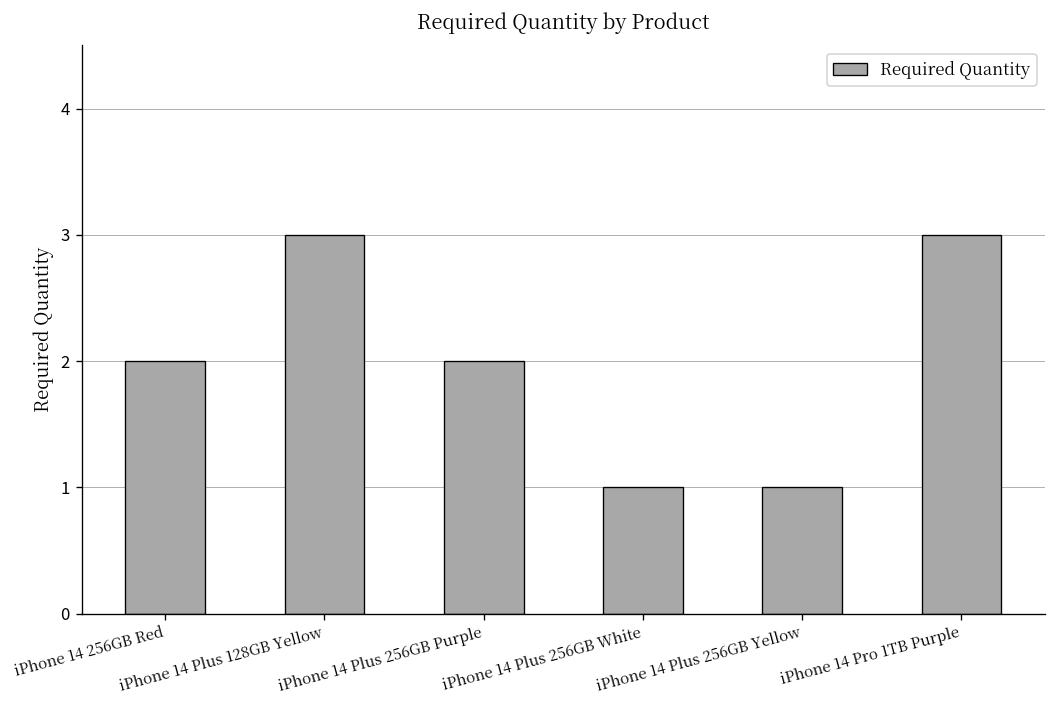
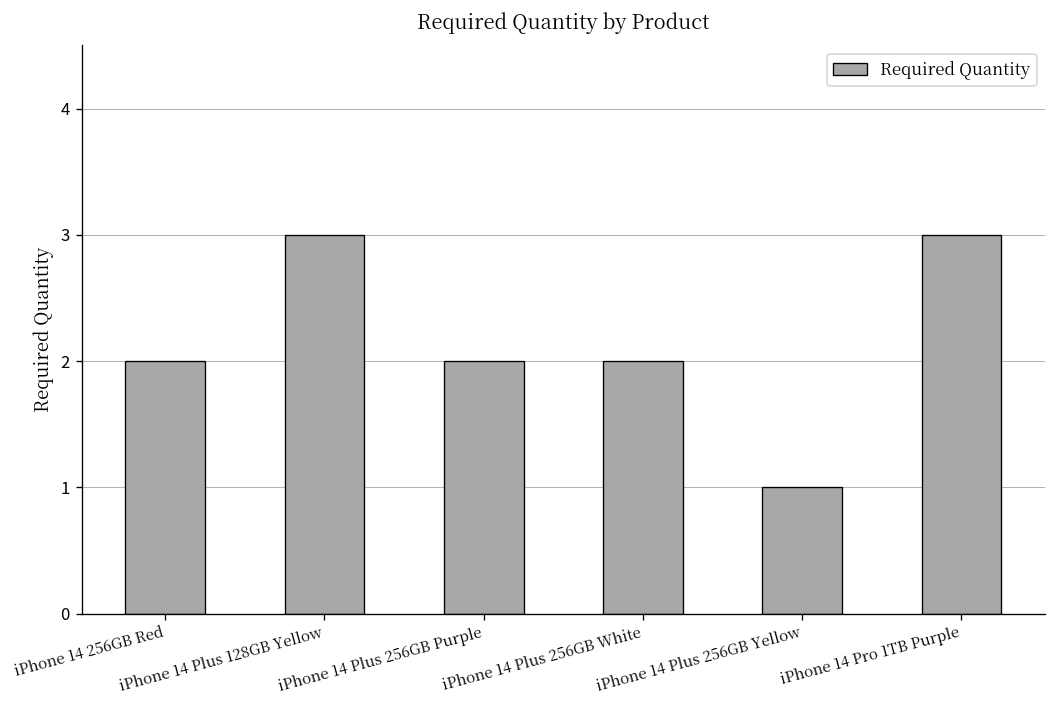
  {
    "iPhone 14 256GB Red": 2,
    "iPhone 14 Plus 128GB Yellow": 3,
    "iPhone 14 Plus 256GB Purple": 2,
-   "iPhone 14 Plus 256GB White": 1,
+   "iPhone 14 Plus 256GB White": 2,
    "iPhone 14 Plus 256GB Yellow": 1,
    "iPhone 14 Pro 1TB Purple": 3
  }
